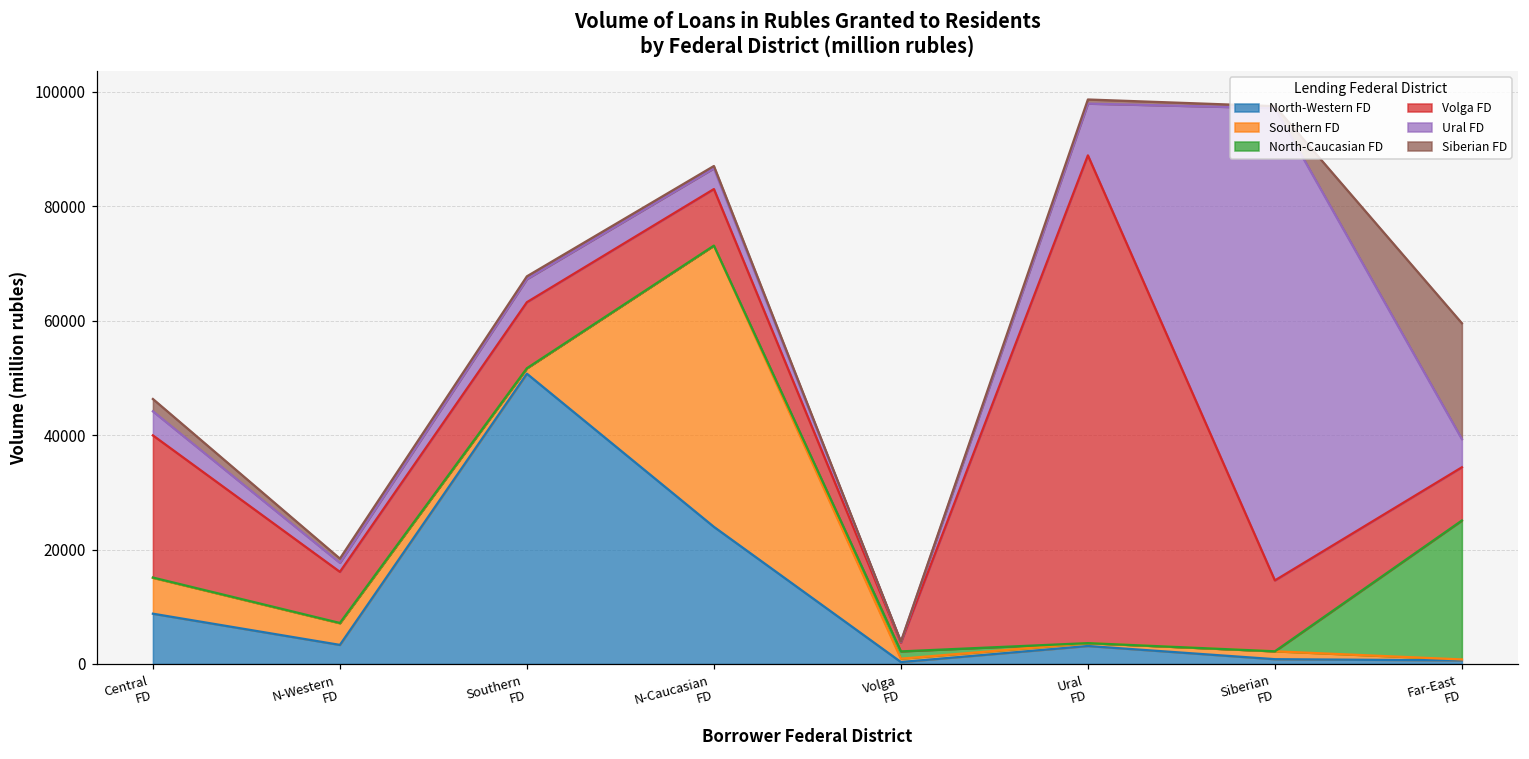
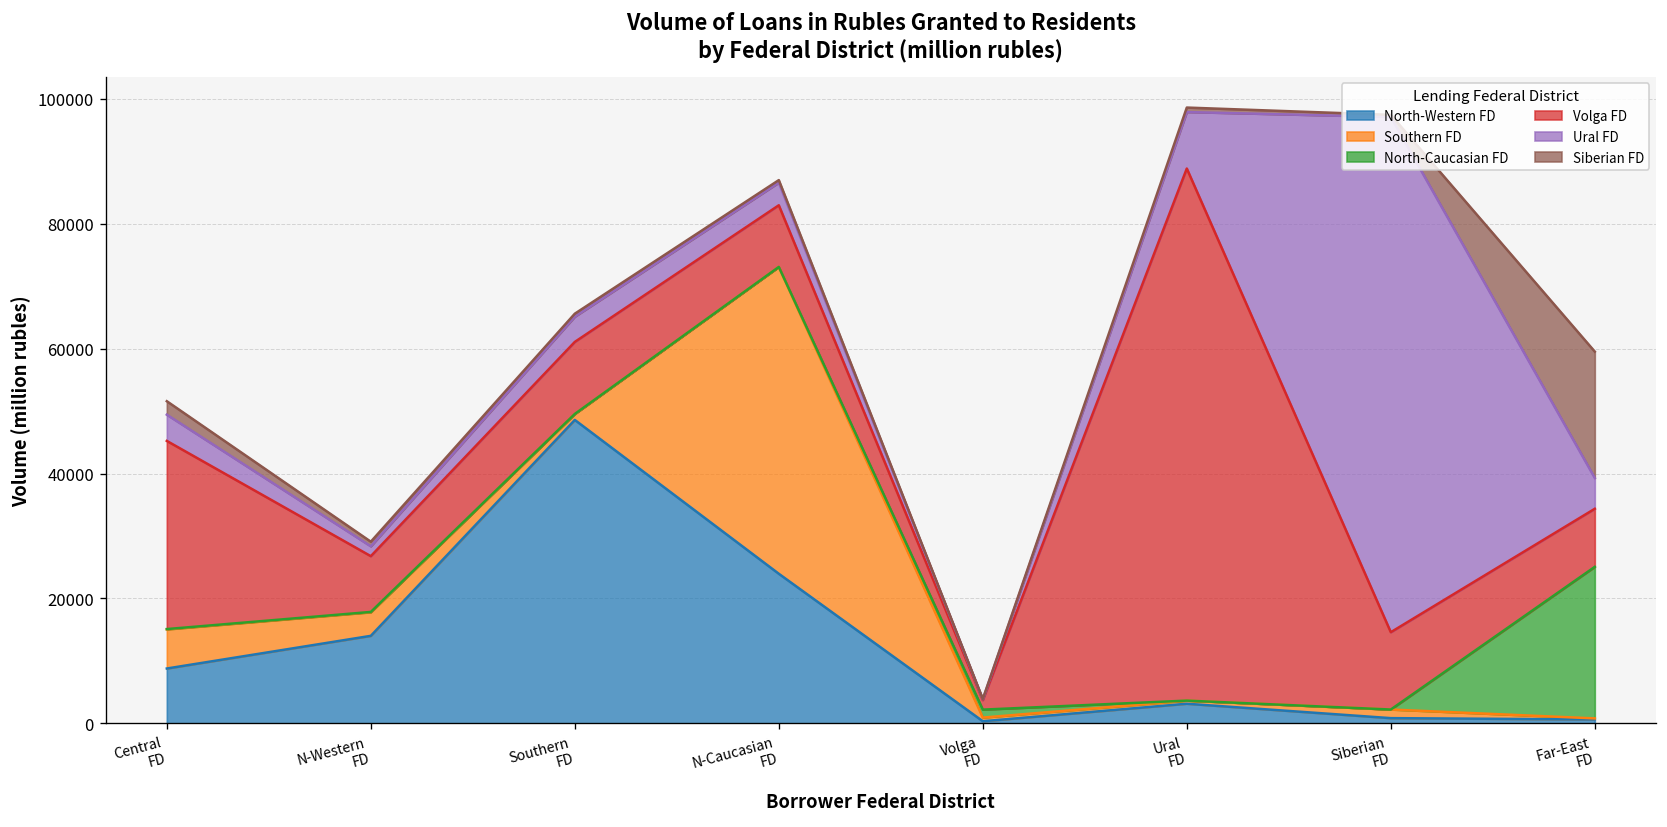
  {
    "North-Western FD": {
      "Central FD": 9000,
-     "N-Western FD": 3000,
-     "Southern FD": 51000,
+     "N-Western FD": 14000,
+     "Southern FD": 49000,
      "N-Caucasian FD": 24000,
      "Volga FD": 0,
      "Ural FD": 3000,
      "Siberian FD": 1000
    },
    "Southern FD": {
      "Volga FD": 1000
    },
    "North-Caucasian FD": {
      "Volga FD": 1000,
      "Far-East FD": 24000
    },
    "Volga FD": {
-     "Central FD": 25000,
+     "Central FD": 30000,
      "N-Western FD": 9000,
      "Southern FD": 12000,
      "N-Caucasian FD": 10000,
      "Ural FD": 85000,
      "Siberian FD": 12000,
      "Far-East FD": 9000
    },
    "Ural FD": {
      "Central FD": 4000,
      "N-Western FD": 2000,
      "Ural FD": 9000,
      "Far-East FD": 5000
    },
    "Siberian FD": {
      "Central FD": 2000,
      "N-Western FD": 1000,
      "Ural FD": 1000,
      "Far-East FD": 20000
    }
  }
